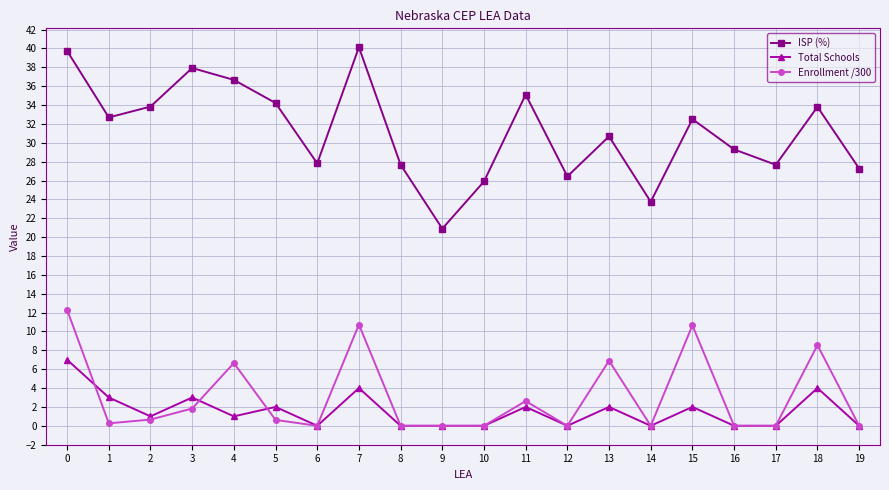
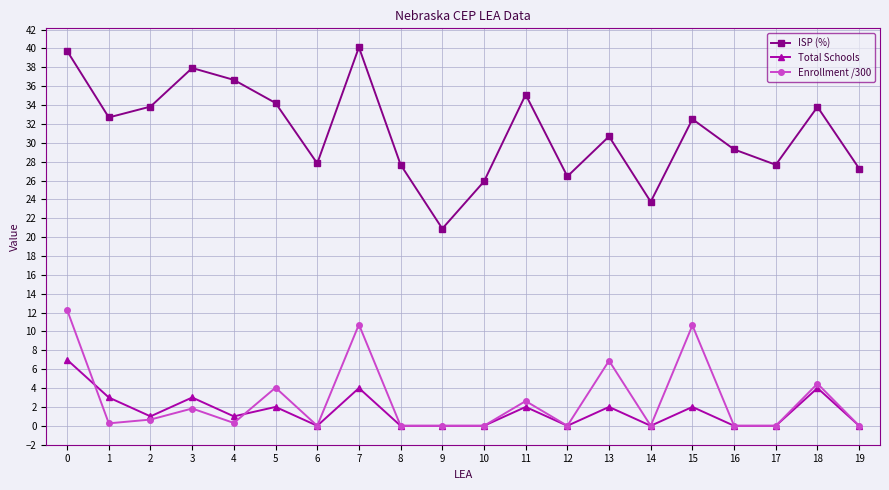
  {
    "Enrollment /300": {
      "0": 12,
      "1": 0,
      "2": 1,
      "3": 2,
-     "4": 7,
-     "5": 1,
+     "4": 0,
+     "5": 4,
      "7": 11,
      "11": 3,
      "13": 7,
      "15": 11,
-     "18": 9
+     "18": 4
    }
  }
